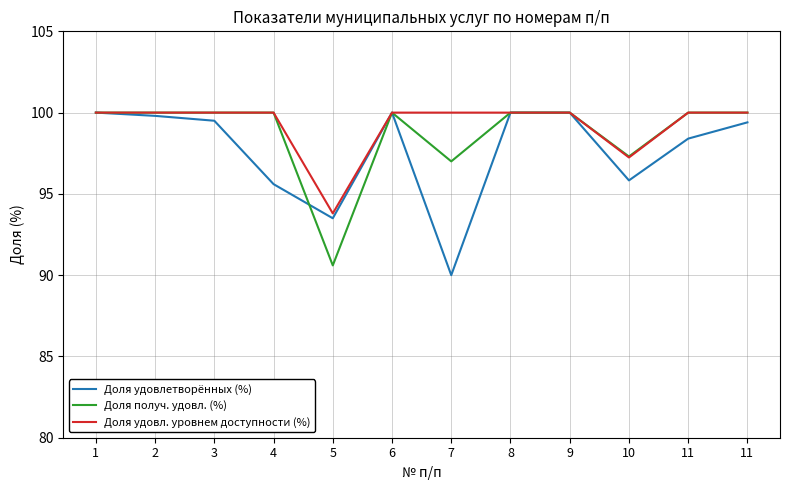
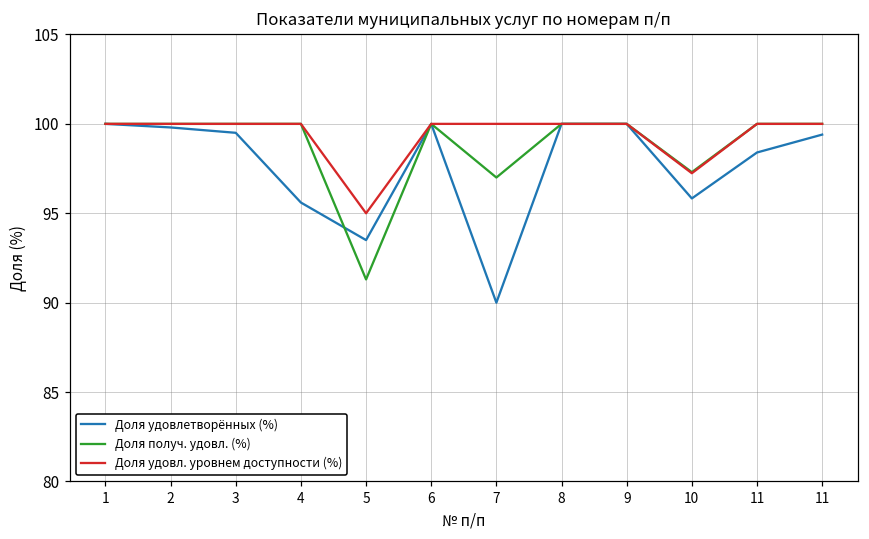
  {
    "Доля удовлетворённых (%)": {
      "2": 99.8,
      "3": 99.5,
      "4": 95.6,
      "5": 93.5,
      "7": 90.0,
      "10": 95.8
    },
    "Доля получ. удовл. (%)": {
-     "5": 90.6,
+     "5": 91.3,
      "7": 97.0
    },
    "Доля удовл. уровнем доступности (%)": {
-     "5": 93.8,
+     "5": 95.0,
      "7": 100.0
    }
  }
